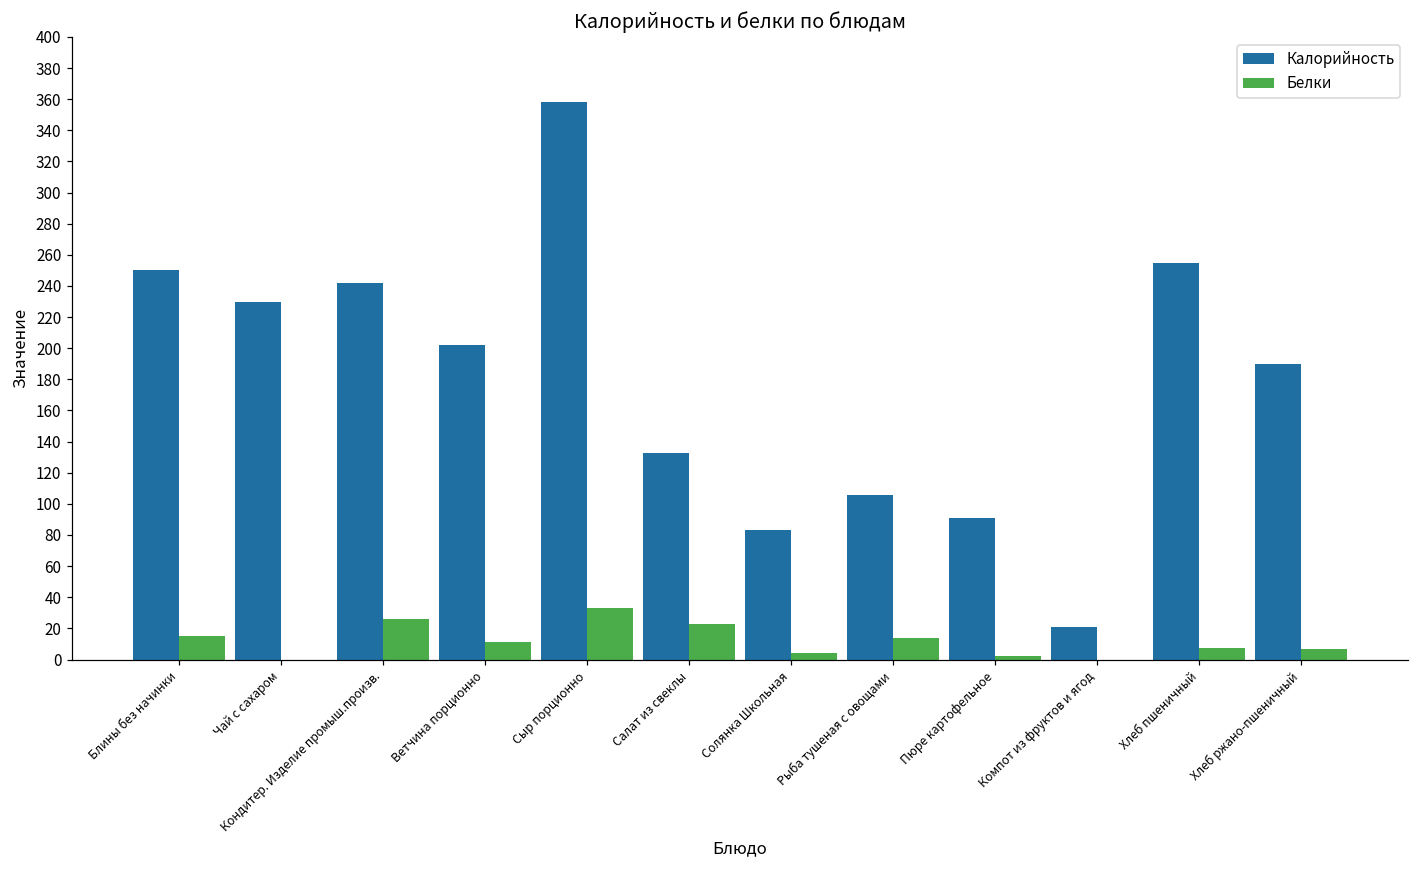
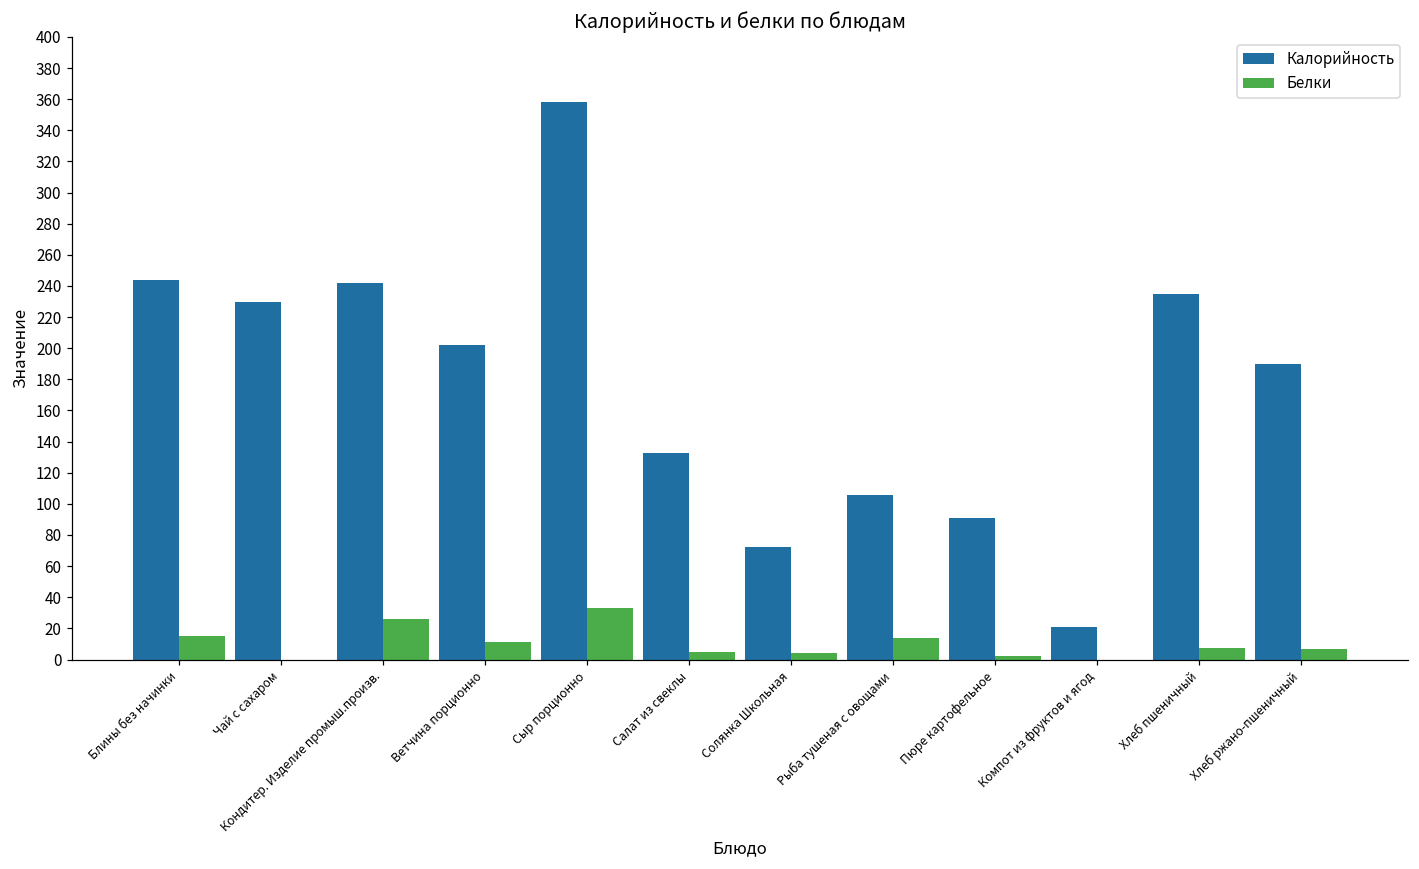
  {
    "Калорийность": {
-     "Блины без начинки": 250,
+     "Блины без начинки": 244,
      "Чай с сахаром": 230,
      "Кондитер. Изделие промыш.произв.": 242,
      "Ветчина порционно": 202,
      "Сыр порционно": 358,
      "Салат из свеклы": 133,
-     "Солянка Школьная": 83,
+     "Солянка Школьная": 72,
      "Рыба тушеная с овощами": 106,
      "Пюре картофельное": 91,
      "Компот из фруктов и ягод": 21,
-     "Хлеб пшеничный": 255,
+     "Хлеб пшеничный": 235,
      "Хлеб ржано-пшеничный": 190
    },
    "Белки": {
      "Блины без начинки": 15,
      "Чай с сахаром": 0,
      "Кондитер. Изделие промыш.произв.": 26,
      "Ветчина порционно": 11,
      "Сыр порционно": 33,
-     "Салат из свеклы": 23,
+     "Салат из свеклы": 5,
      "Солянка Школьная": 4,
      "Рыба тушеная с овощами": 14,
      "Пюре картофельное": 2,
      "Компот из фруктов и ягод": 0,
      "Хлеб пшеничный": 8,
      "Хлеб ржано-пшеничный": 7
    }
  }
